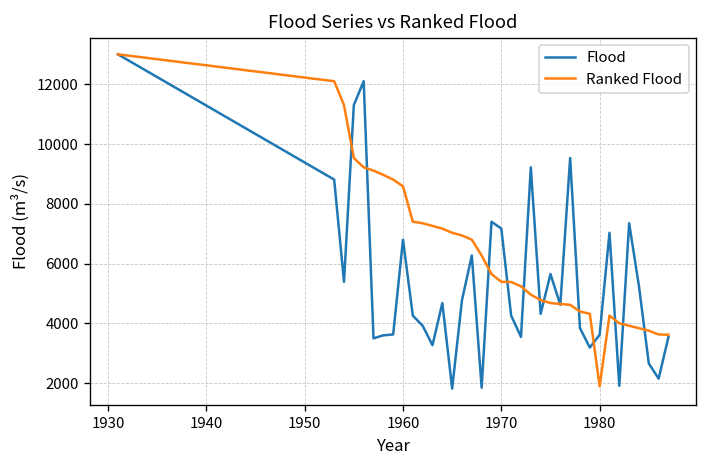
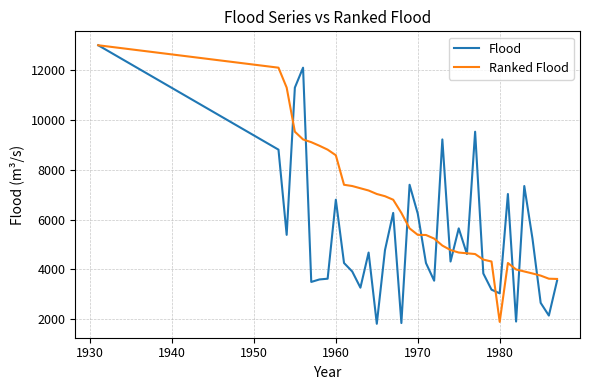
  {
    "Flood": {
      "1960": 6800,
-     "1970": 7200,
-     "1980": 3600
+     "1970": 6200,
+     "1980": 3000
    },
    "Ranked Flood": {
      "1960": 8600,
      "1970": 5400,
      "1980": 1900
    }
  }
